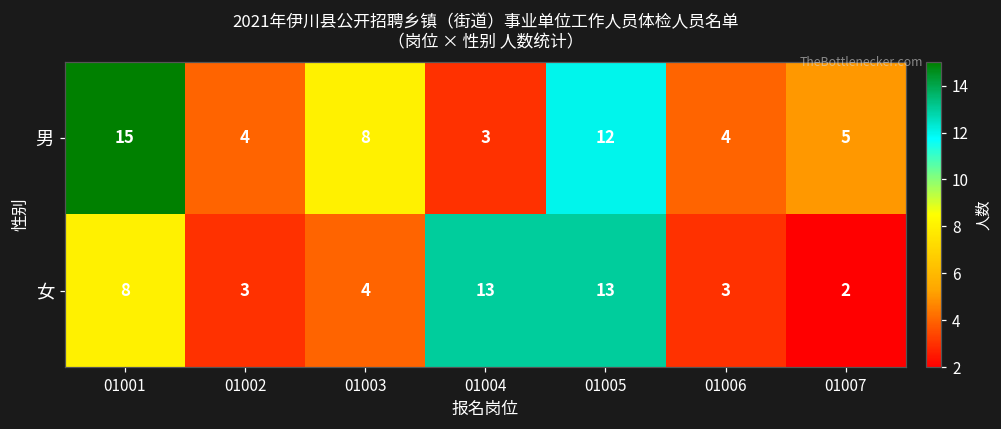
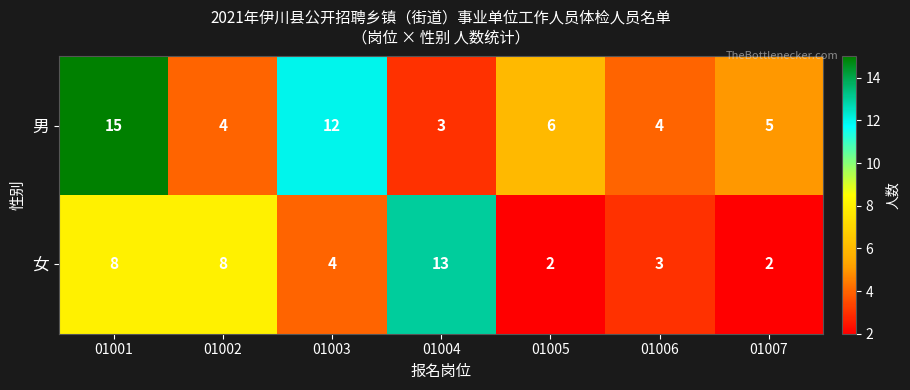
  {
    "男": {
      "01001": 15,
      "01002": 4,
-     "01003": 8,
+     "01003": 12,
      "01004": 3,
-     "01005": 12,
+     "01005": 6,
      "01006": 4,
      "01007": 5
    },
    "女": {
      "01001": 8,
-     "01002": 3,
+     "01002": 8,
      "01003": 4,
      "01004": 13,
-     "01005": 13,
+     "01005": 2,
      "01006": 3,
      "01007": 2
    }
  }
